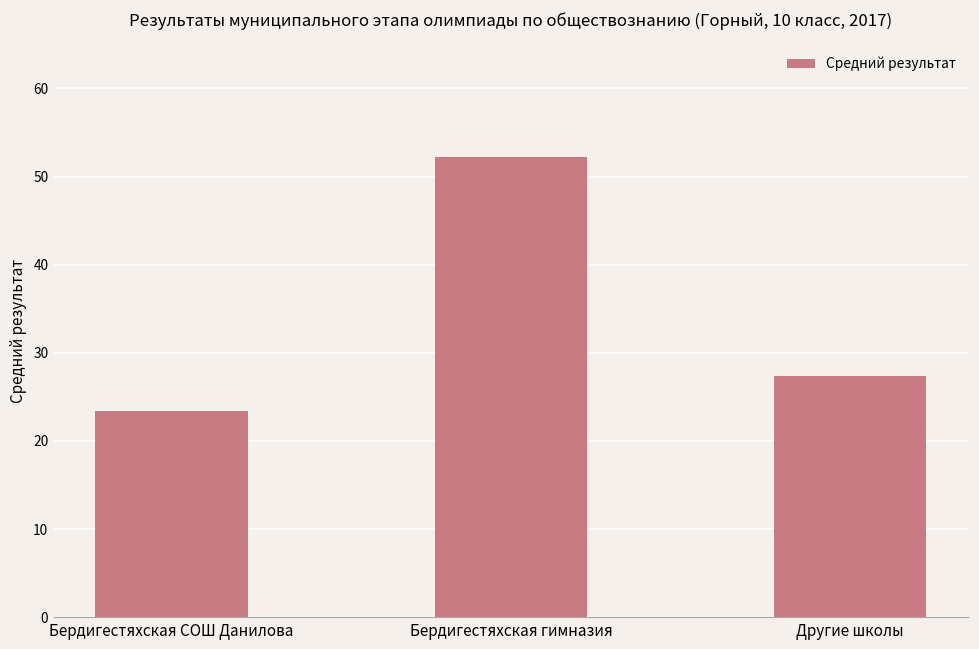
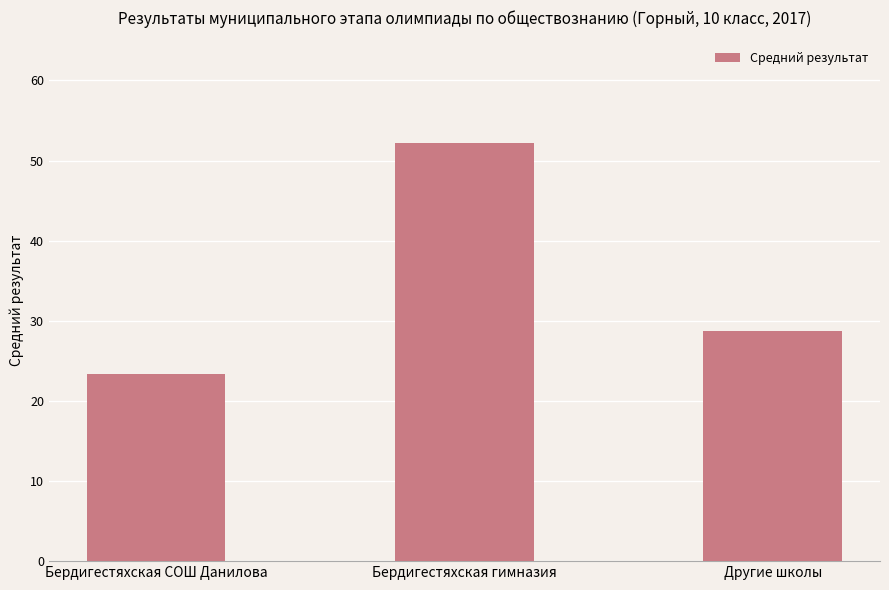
  {
    "Бердигестяхская СОШ Данилова": 23,
    "Бердигестяхская гимназия": 52,
-   "Другие школы": 27
+   "Другие школы": 29
  }
